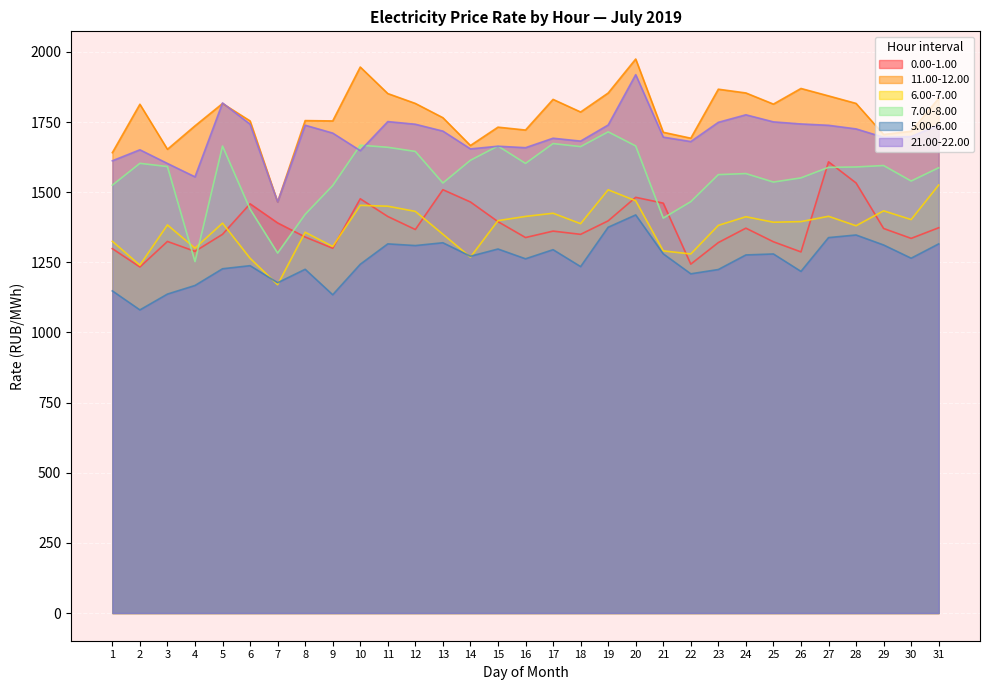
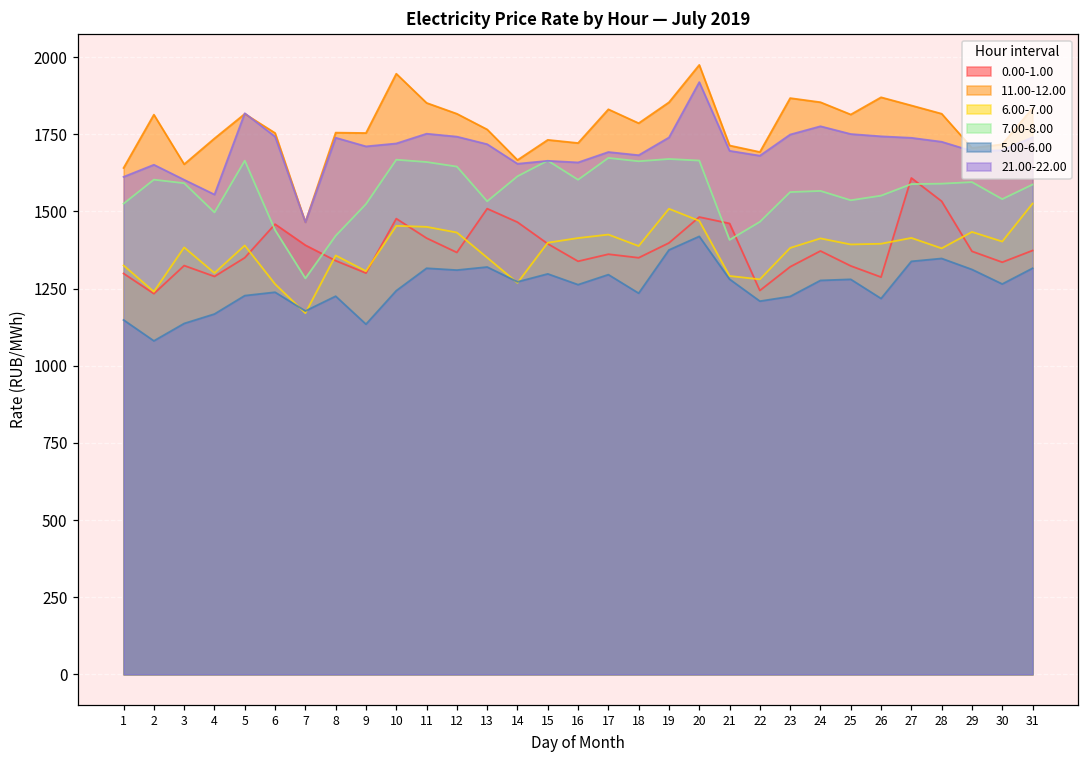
  {
    "0.00-1.00": {
      "1": 1300,
      "3": 1320,
      "4": 1290,
      "5": 1350,
      "6": 1460,
      "7": 1390,
      "8": 1340,
      "10": 1480,
      "11": 1410,
      "12": 1370,
      "13": 1510,
      "14": 1470,
      "16": 1340,
      "17": 1360,
      "18": 1350,
      "19": 1400,
      "20": 1480,
      "21": 1460,
      "22": 1240,
      "23": 1320,
      "24": 1370,
      "25": 1320,
      "26": 1290,
      "27": 1610,
      "28": 1530,
      "29": 1370,
      "30": 1340,
      "31": 1370
    },
    "7.00-8.00": {
      "1": 1520,
      "2": 1600,
      "3": 1590,
-     "4": 1250,
+     "4": 1500,
      "5": 1660,
      "6": 1440,
      "7": 1280,
      "8": 1420,
      "9": 1520,
      "10": 1670,
      "11": 1660,
      "12": 1650,
      "13": 1530,
      "14": 1610,
      "16": 1600,
      "17": 1670,
      "18": 1660,
-     "19": 1720,
+     "19": 1670,
      "20": 1660,
      "21": 1410,
      "22": 1470,
      "23": 1560,
      "24": 1570,
      "25": 1540,
      "26": 1550,
      "27": 1590,
      "28": 1590,
      "29": 1590,
      "30": 1540,
      "31": 1590
    },
    "5.00-6.00": {
      "1": 1150,
      "2": 1080,
      "3": 1140,
      "4": 1170,
      "5": 1230,
      "6": 1240,
      "8": 1230,
      "9": 1130,
      "10": 1240,
      "11": 1320,
      "12": 1310,
      "13": 1320,
      "15": 1300,
      "16": 1260,
      "17": 1300,
      "18": 1230,
      "19": 1380,
      "20": 1420,
      "21": 1280,
      "22": 1210,
      "23": 1220,
      "24": 1280,
      "25": 1280,
      "26": 1220,
      "27": 1340,
      "28": 1350,
      "29": 1310,
      "30": 1260,
      "31": 1320
    },
    "21.00-22.00": {
      "1": 1610,
      "2": 1650,
      "3": 1600,
      "4": 1550,
      "6": 1740,
      "8": 1740,
      "9": 1710,
-     "10": 1650,
+     "10": 1720,
      "11": 1750,
      "12": 1740,
      "13": 1720,
      "14": 1650,
      "16": 1660,
      "17": 1690,
      "18": 1680,
      "19": 1740,
      "20": 1920,
      "21": 1700,
      "22": 1680,
      "23": 1750,
      "24": 1780,
      "25": 1750,
      "26": 1740,
      "27": 1740,
      "28": 1730
    }
  }
